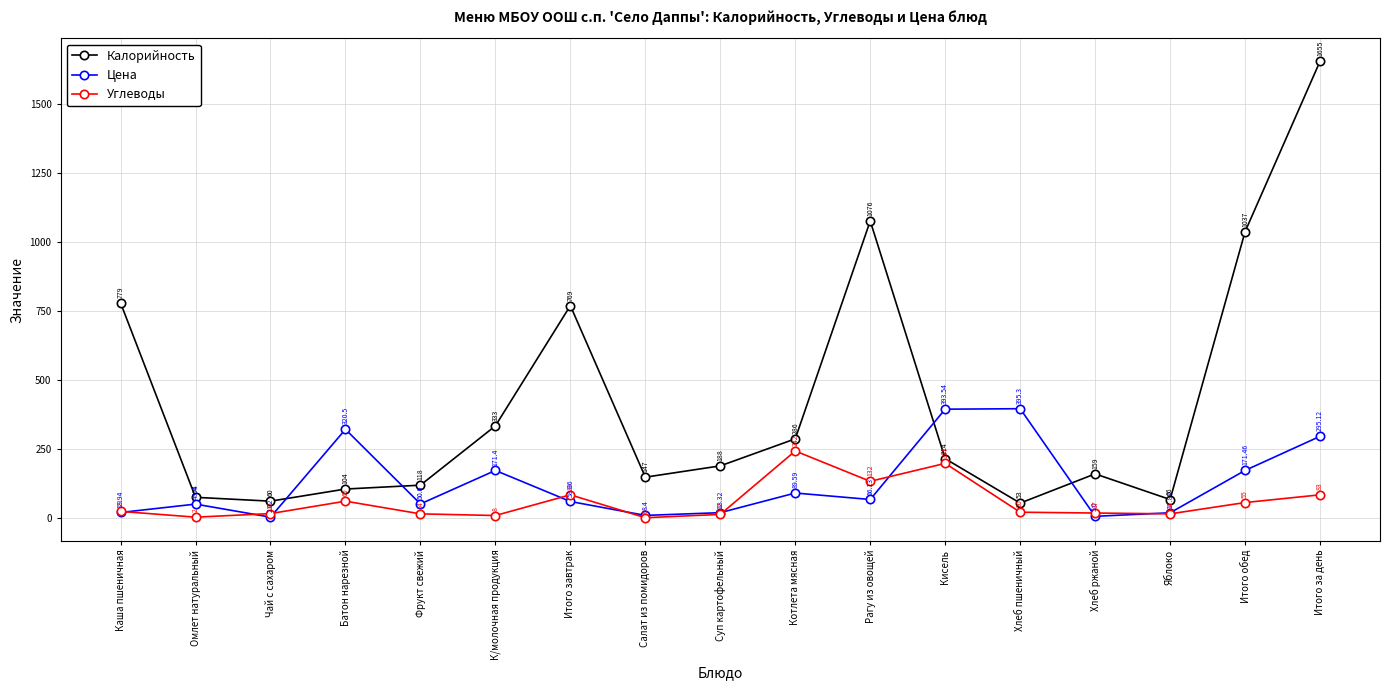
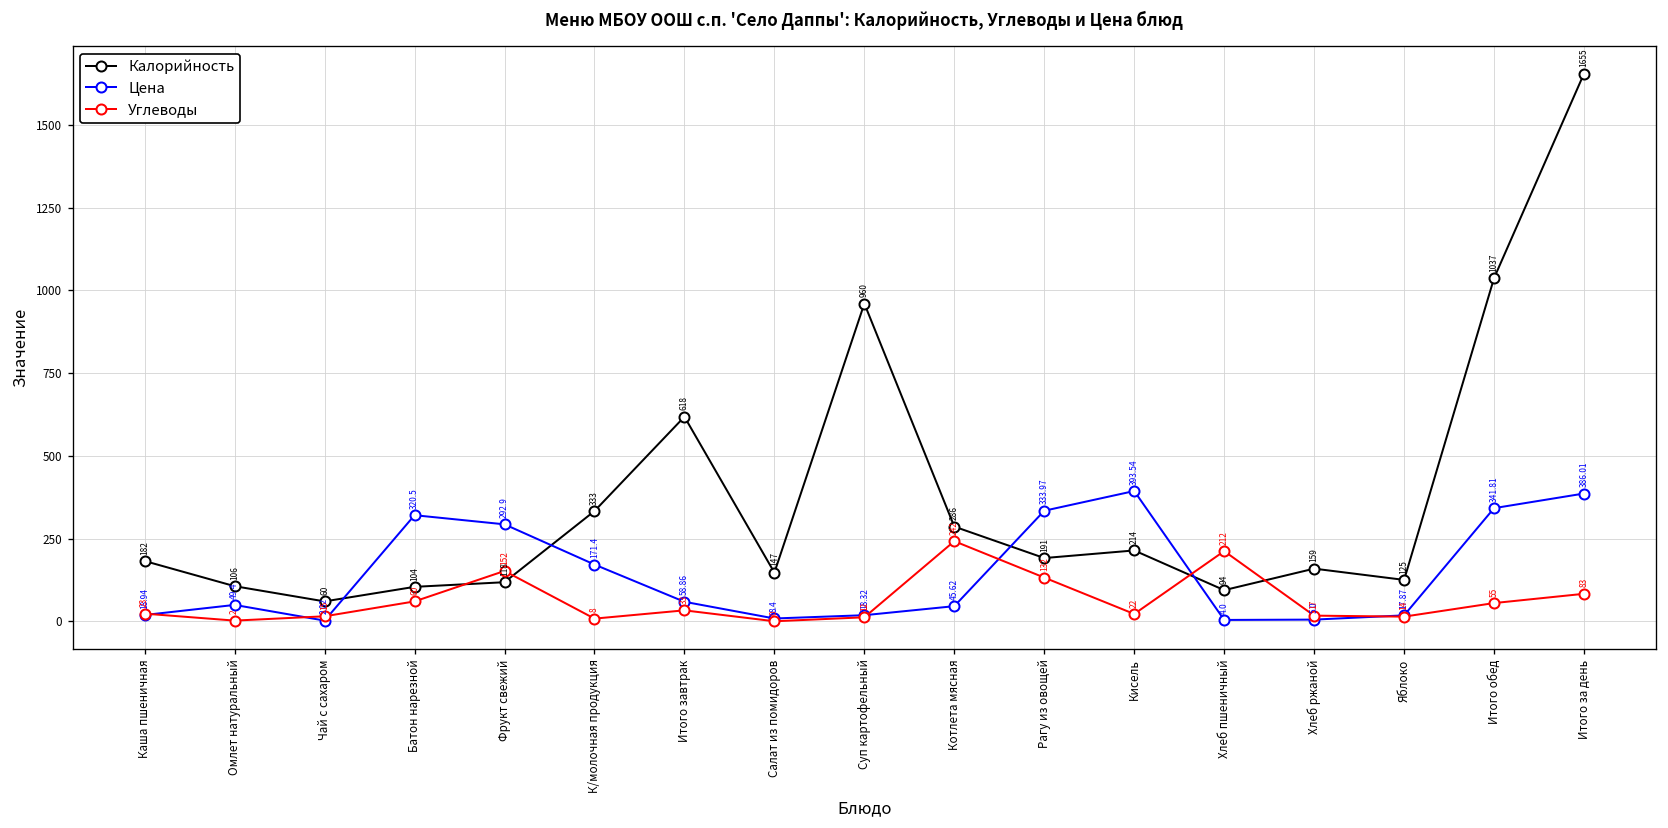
  {
    "Калорийность": {
-     "Каша пшеничная": 779,
-     "Омлет натуральный": 74,
+     "Каша пшеничная": 182,
+     "Омлет натуральный": 106,
      "Чай с сахаром": 60,
      "Батон нарезной": 104,
      "Фрукт свежий": 118,
      "К/молочная продукция": 333,
-     "Итого завтрак": 769,
+     "Итого завтрак": 618,
      "Салат из помидоров": 147,
-     "Суп картофельный": 188,
+     "Суп картофельный": 960,
      "Котлета мясная": 286,
-     "Рагу из овощей": 1076,
-     "Хлеб пшеничный": 53,
+     "Рагу из овощей": 191,
+     "Хлеб пшеничный": 94,
      "Хлеб ржаной": 159,
-     "Яблоко": 66,
+     "Яблоко": 125,
      "Итого обед": 1037,
      "Итого за день": 1655
    },
    "Цена": {
      "Батон нарезной": 320.5,
-     "Фрукт свежий": 50.0,
+     "Фрукт свежий": 292.9,
      "К/молочная продукция": 171.4,
-     "Котлета мясная": 89.59,
-     "Рагу из овощей": 66.13,
+     "Котлета мясная": 45.62,
+     "Рагу из овощей": 333.97,
      "Кисель": 393.54,
-     "Хлеб пшеничный": 395.3,
-     "Итого обед": 171.46,
-     "Итого за день": 295.12
+     "Хлеб пшеничный": 4.0,
+     "Итого обед": 341.81,
+     "Итого за день": 386.01
    },
    "Углеводы": {
      "Омлет натуральный": 2,
-     "Фрукт свежий": 14,
+     "Фрукт свежий": 152,
      "К/молочная продукция": 8,
-     "Итого завтрак": 83,
+     "Итого завтрак": 33,
      "Рагу из овощей": 132,
-     "Кисель": 197,
-     "Хлеб пшеничный": 20,
+     "Кисель": 22,
+     "Хлеб пшеничный": 212,
      "Итого обед": 55,
      "Итого за день": 83
    }
  }
